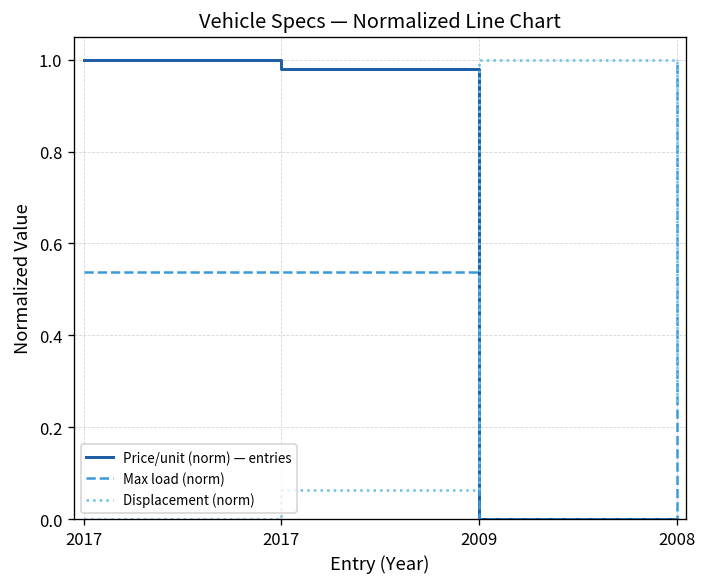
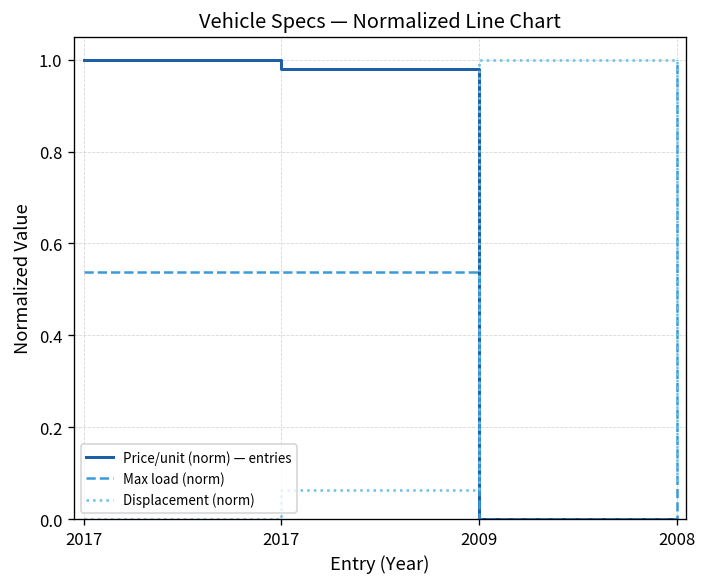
  {
    "Price/unit (norm) — entries": {
      "2008": 0.00
    },
    "Max load (norm)": {
      "2008": 1.00
    },
    "Displacement (norm)": {
      "2009": 1.00,
-     "2008": 0.25
+     "2008": 0.08
    }
  }
